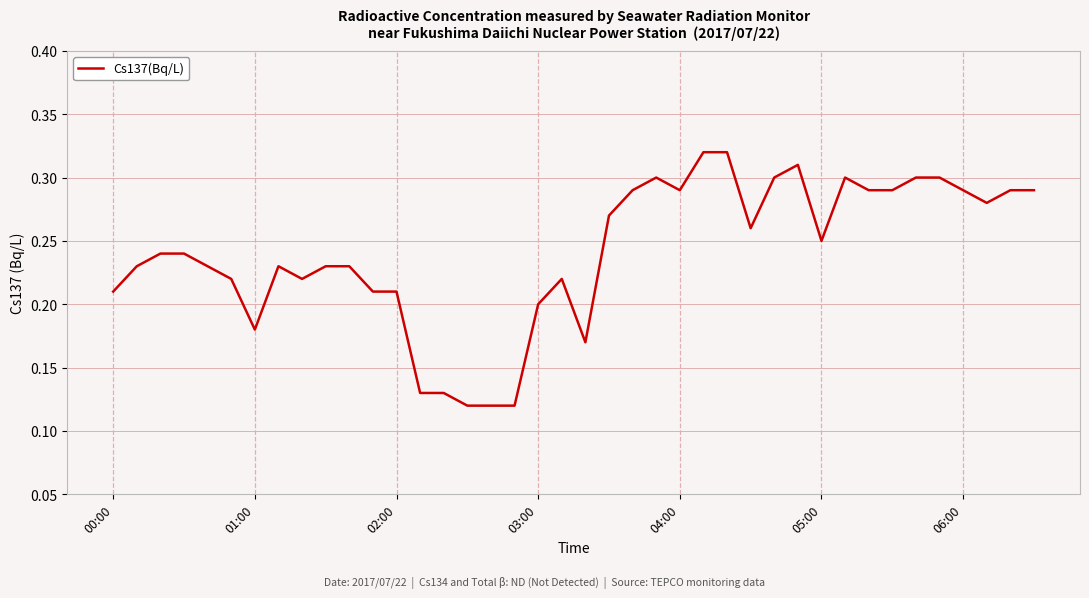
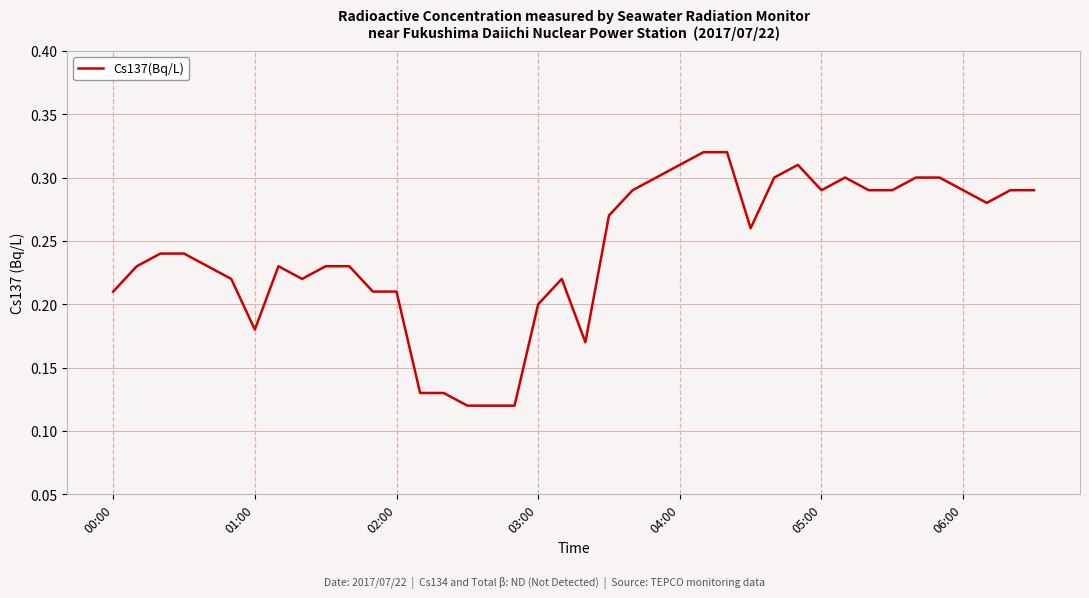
  {
    "00:00": 0.21,
    "01:00": 0.18,
    "02:00": 0.21,
    "03:00": 0.20,
-   "04:00": 0.29,
-   "05:00": 0.25,
+   "04:00": 0.31,
+   "05:00": 0.29,
    "06:00": 0.29
  }
